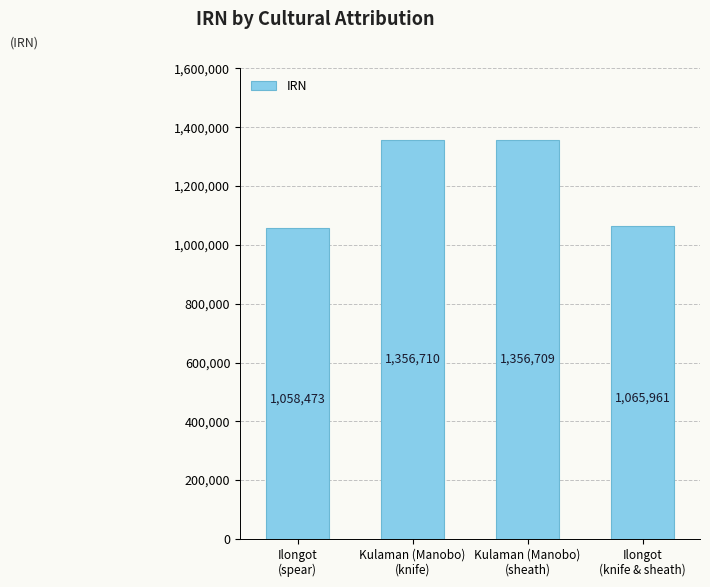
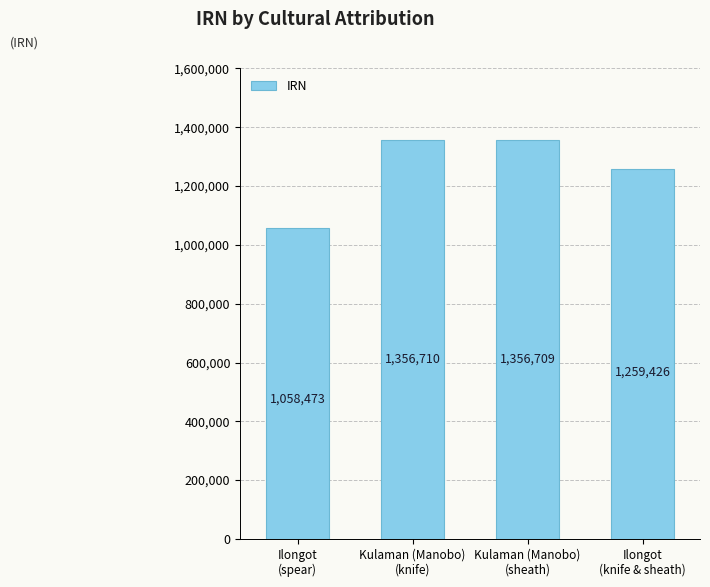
  {
    "Ilongot (spear)": "1,058,473",
    "Kulaman (Manobo) (knife)": "1,356,710",
    "Kulaman (Manobo) (sheath)": "1,356,709",
-   "Ilongot (knife & sheath)": "1,065,961"
+   "Ilongot (knife & sheath)": "1,259,426"
  }
